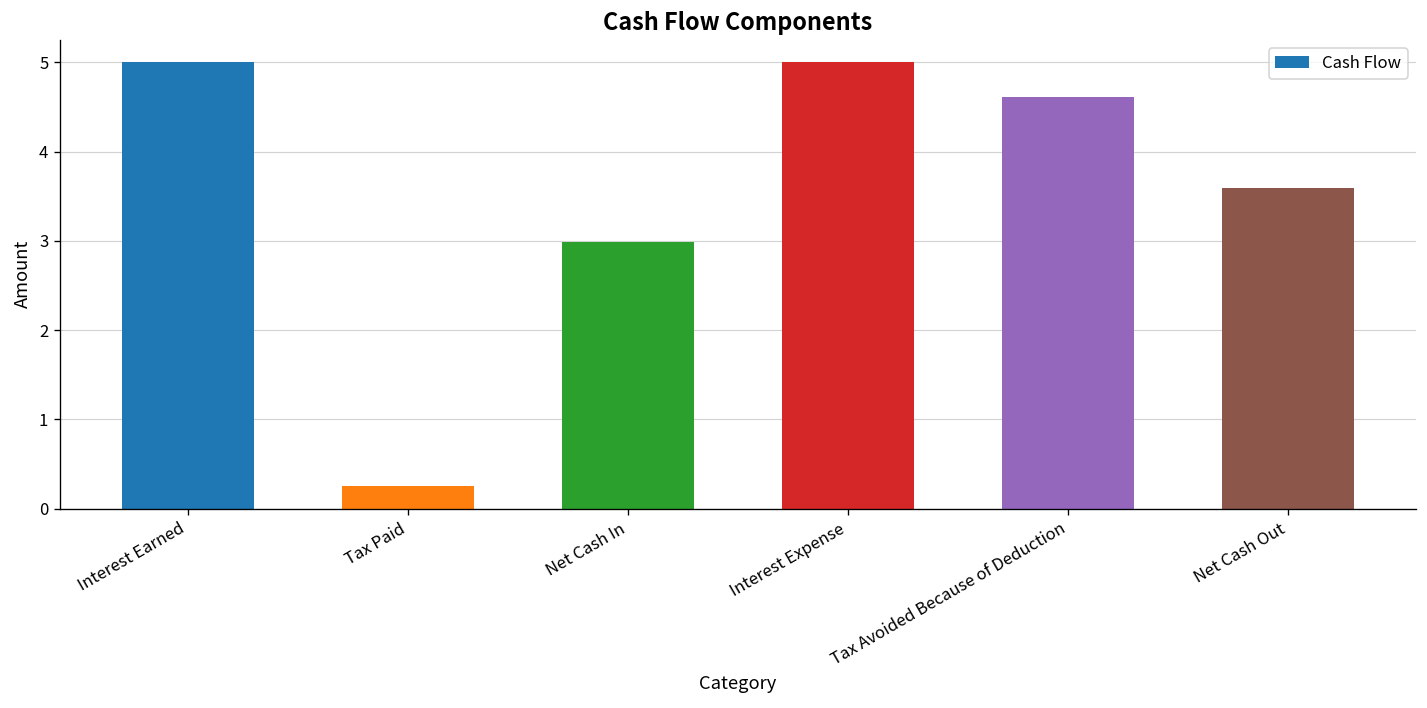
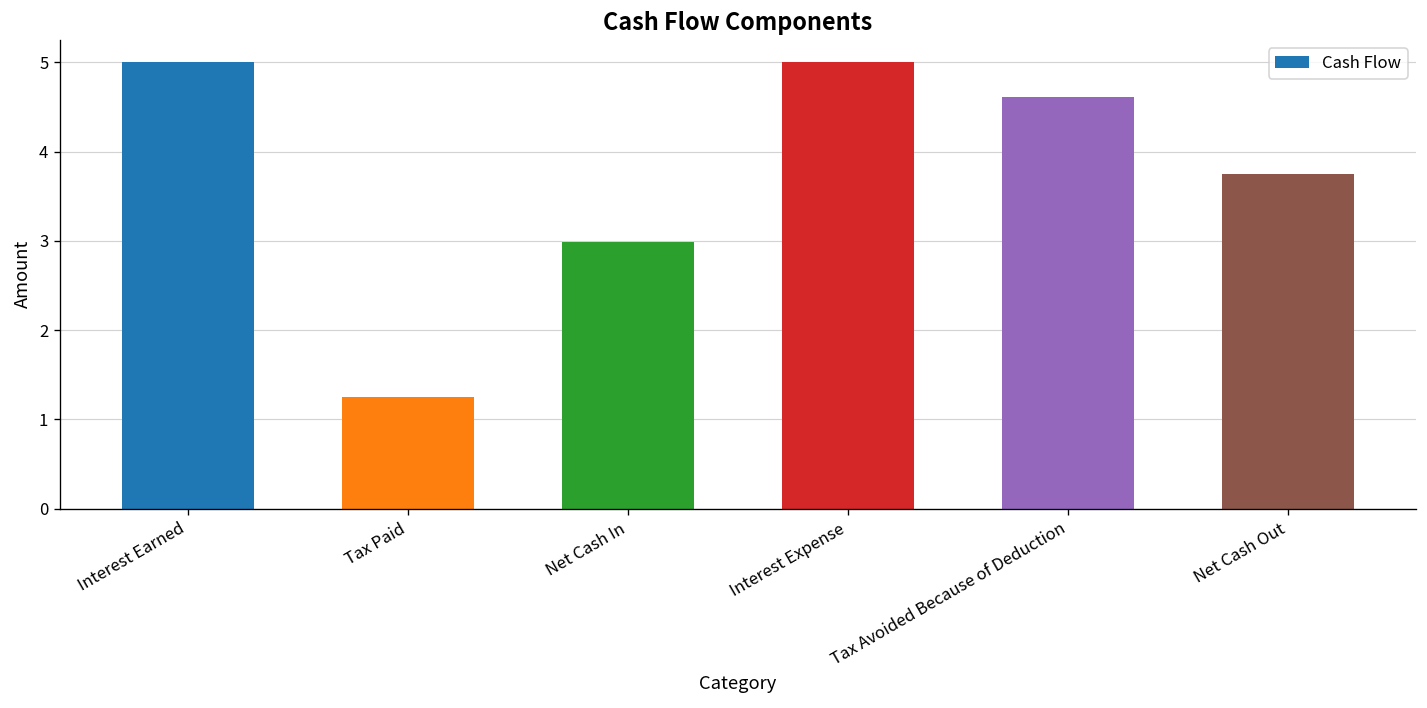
  {
    "Interest Earned": 5.0,
-   "Tax Paid": 0.3,
+   "Tax Paid": 1.3,
    "Net Cash In": 3.0,
    "Interest Expense": 5.0,
    "Tax Avoided Because of Deduction": 4.6,
-   "Net Cash Out": 3.6
+   "Net Cash Out": 3.8
  }
